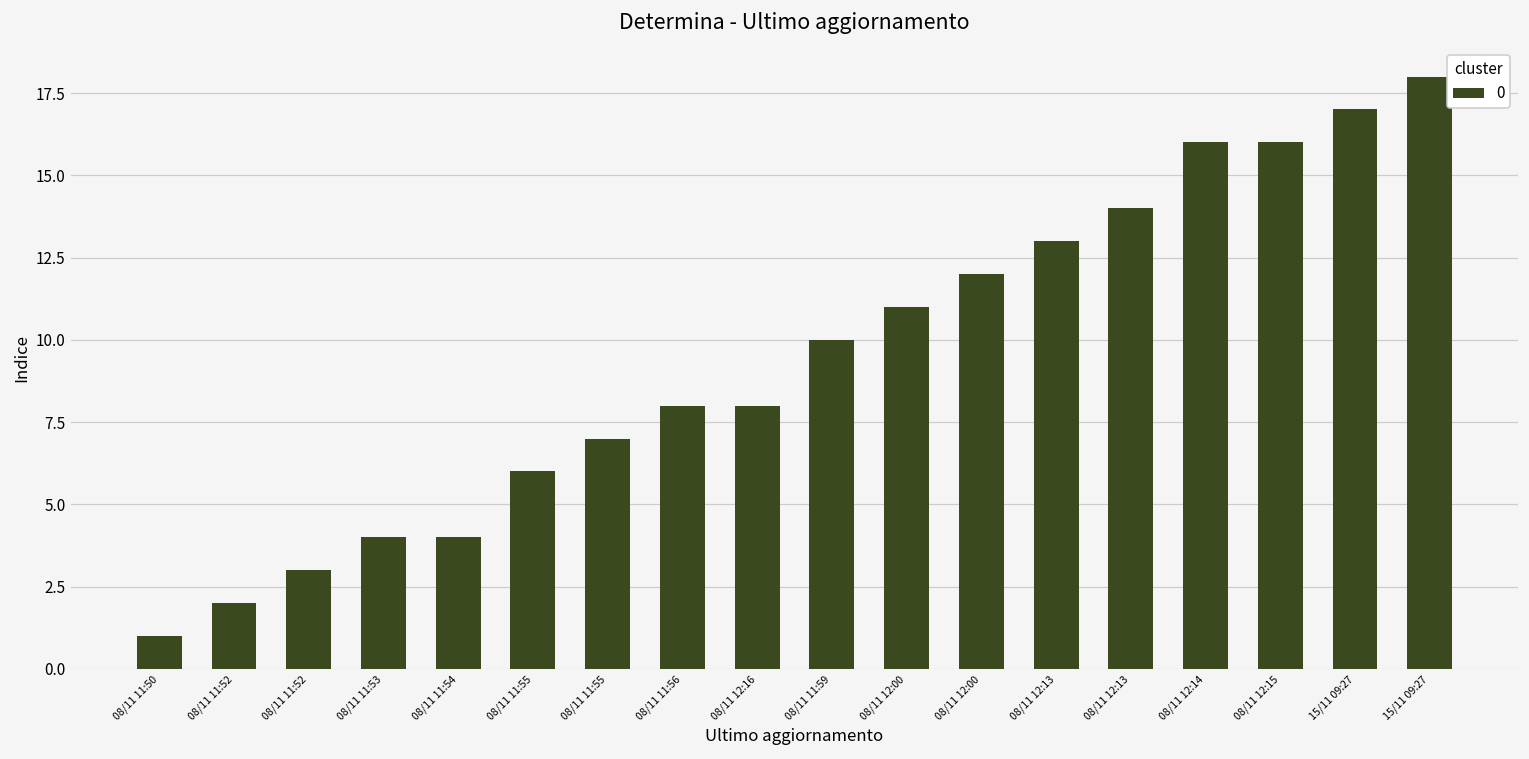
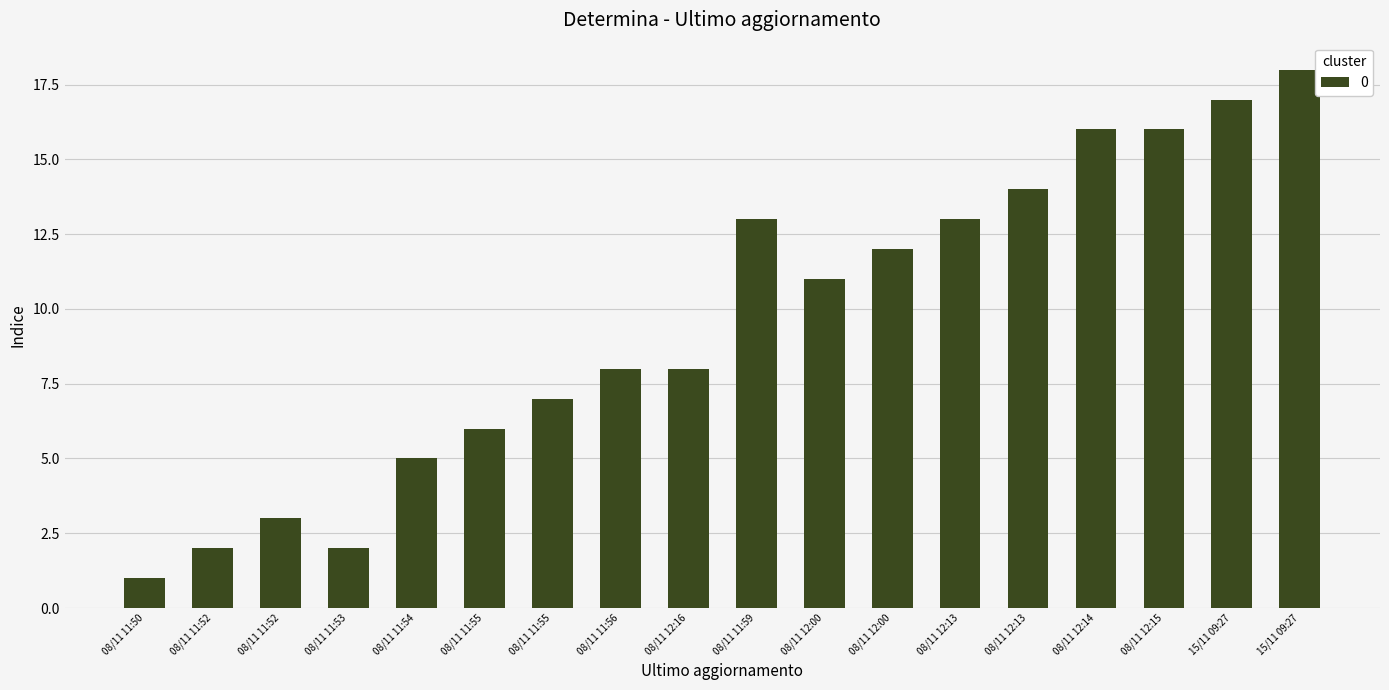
  {
    "08/11 11:50": 1,
-   "08/11 11:53": 4,
-   "08/11 11:54": 4,
+   "08/11 11:53": 2,
+   "08/11 11:54": 5,
    "08/11 11:56": 8,
    "08/11 12:16": 8,
-   "08/11 11:59": 10,
+   "08/11 11:59": 13,
    "08/11 12:14": 16,
    "08/11 12:15": 16
  }
